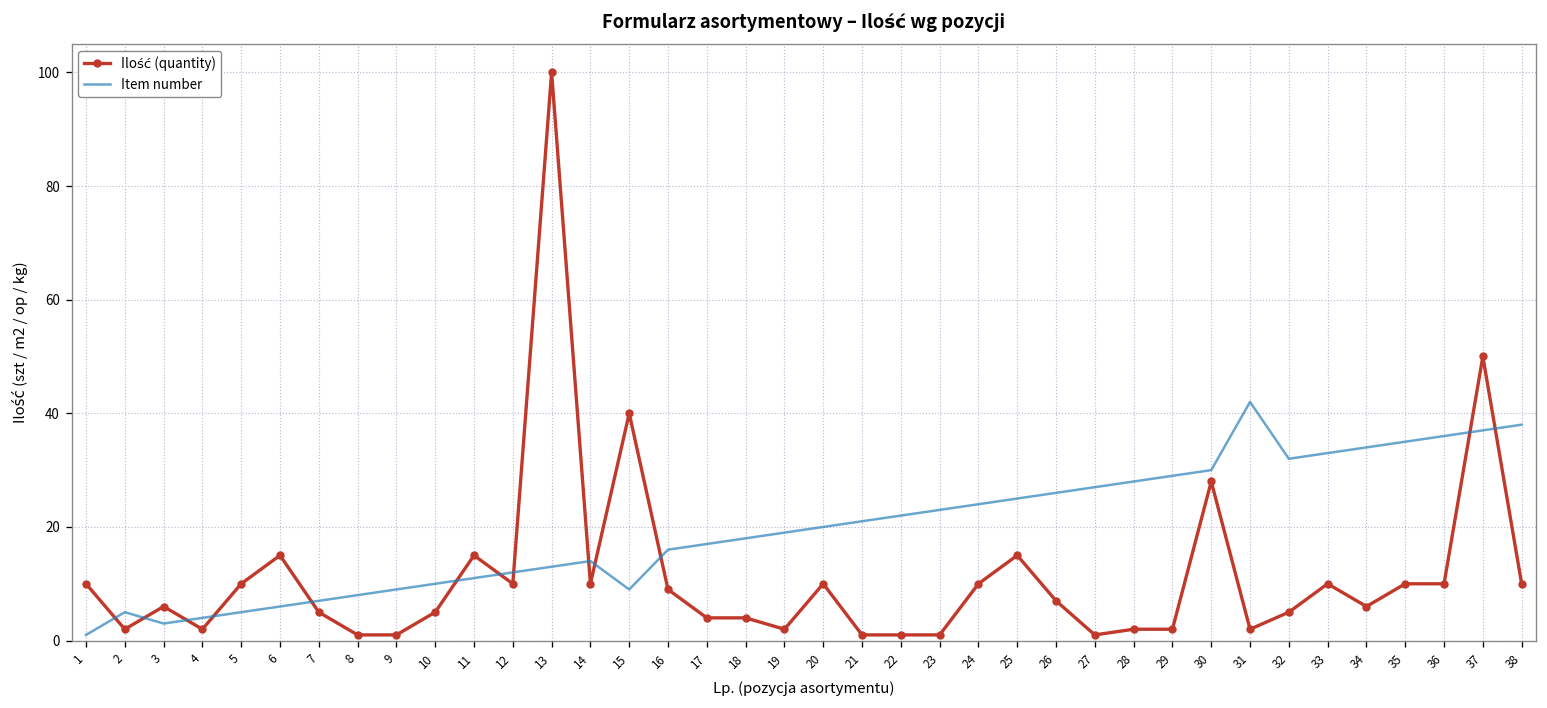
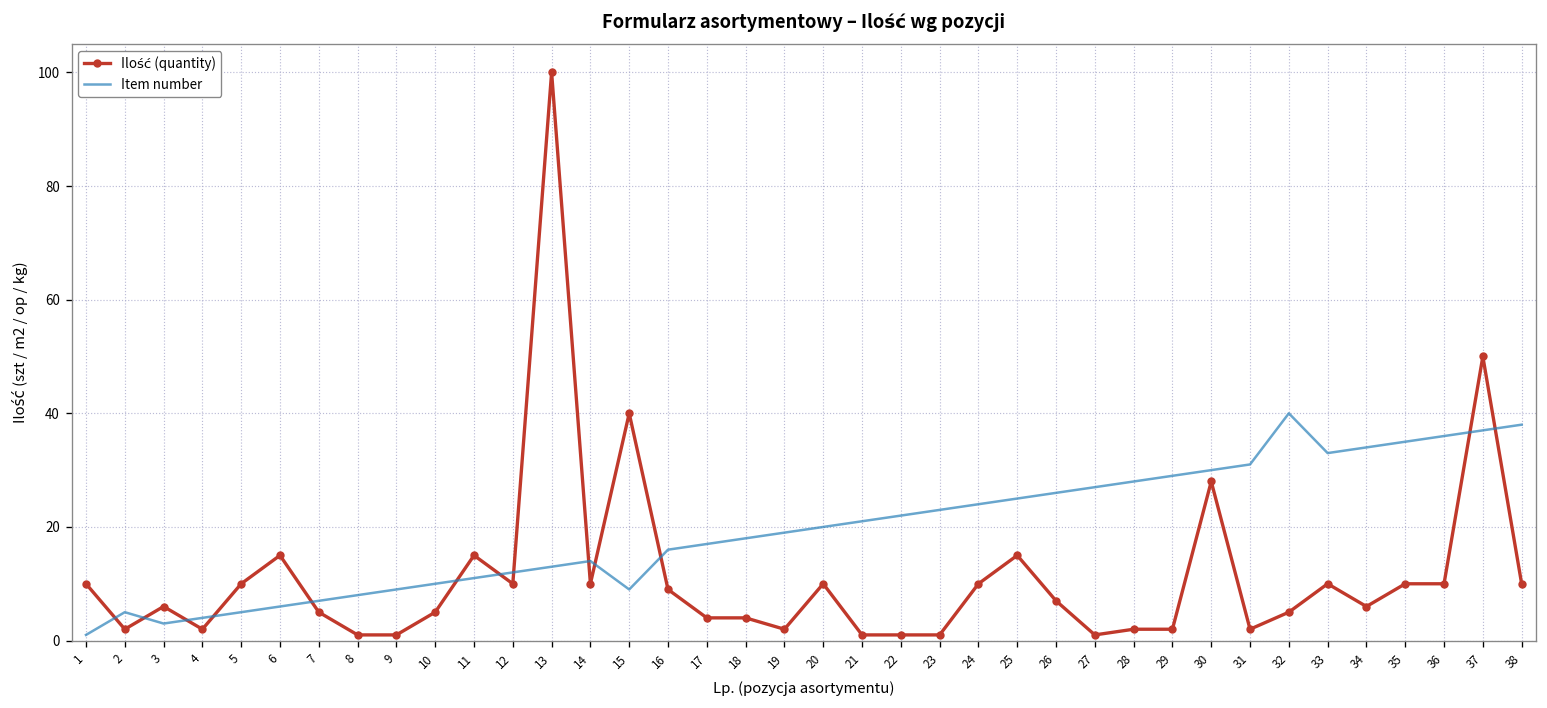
  {
    "Ilość (quantity)": {
      "1": 10,
      "2": 2,
      "3": 6,
      "4": 2,
      "5": 10,
      "6": 15,
      "7": 5,
      "8": 1,
      "9": 1,
      "10": 5,
      "11": 15,
      "12": 10,
      "13": 100,
      "14": 10,
      "15": 40,
      "16": 9,
      "17": 4,
      "18": 4,
      "19": 2,
      "20": 10,
      "21": 1,
      "22": 1,
      "23": 1,
      "24": 10,
      "25": 15,
      "26": 7,
      "27": 1,
      "28": 2,
      "29": 2,
      "30": 28,
      "31": 2,
      "32": 5,
      "33": 10,
      "34": 6,
      "35": 10,
      "36": 10,
      "37": 50,
      "38": 10
    },
    "Item number": {
      "1": 1,
      "2": 5,
      "3": 3,
      "4": 4,
      "5": 5,
      "6": 6,
      "7": 7,
      "8": 8,
      "9": 9,
      "10": 10,
      "11": 11,
      "12": 12,
      "13": 13,
      "14": 14,
      "15": 9,
      "16": 16,
      "17": 17,
      "18": 18,
      "19": 19,
      "20": 20,
      "21": 21,
      "22": 22,
      "23": 23,
      "24": 24,
      "25": 25,
      "26": 26,
      "27": 27,
      "28": 28,
      "29": 29,
      "30": 30,
-     "31": 42,
-     "32": 32,
+     "31": 31,
+     "32": 40,
      "33": 33,
      "34": 34,
      "35": 35,
      "36": 36,
      "37": 37,
      "38": 38
    }
  }
